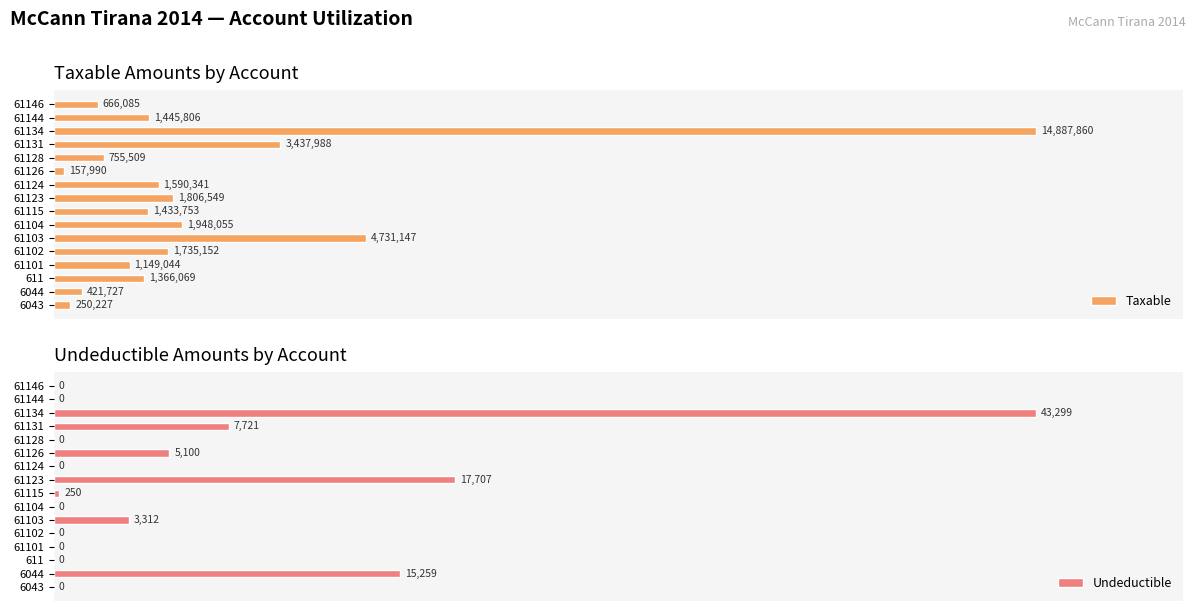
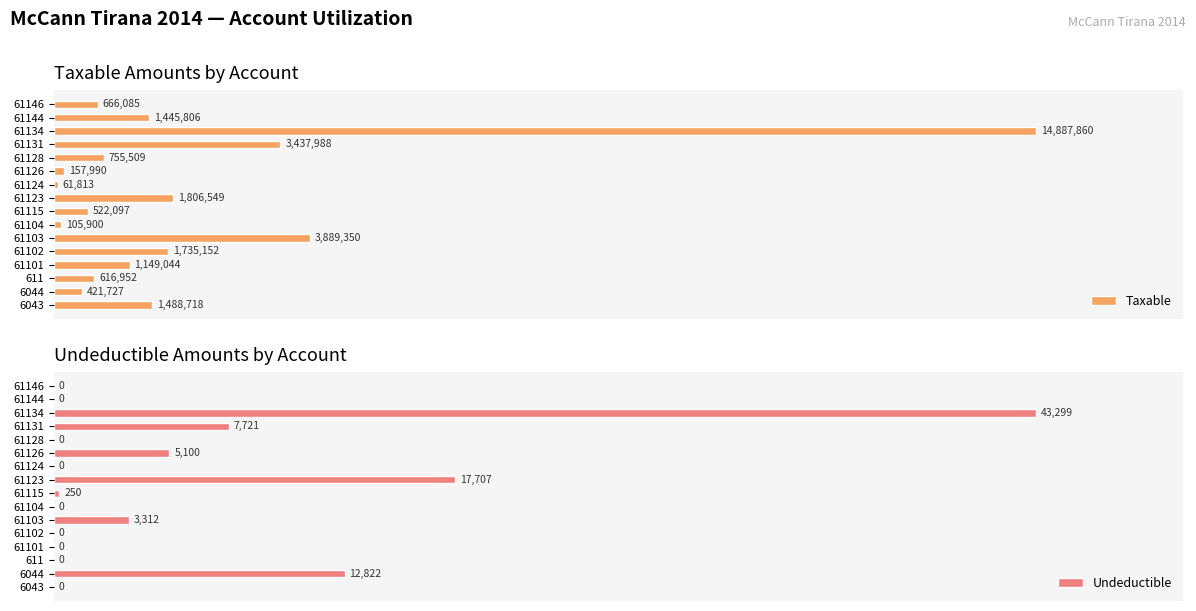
  {
    "Taxable Amounts by Account": {
      "61146": "666,085",
      "61144": "1,445,806",
      "61134": "14,887,860",
      "61131": "3,437,988",
      "61128": "755,509",
      "61126": "157,990",
-     "61124": "1,590,341",
+     "61124": "61,813",
      "61123": "1,806,549",
-     "61115": "1,433,753",
-     "61104": "1,948,055",
-     "61103": "4,731,147",
+     "61115": "522,097",
+     "61104": "105,900",
+     "61103": "3,889,350",
      "61102": "1,735,152",
      "61101": "1,149,044",
-     "611": "1,366,069",
+     "611": "616,952",
      "6044": "421,727",
-     "6043": "250,227"
+     "6043": "1,488,718"
    },
    "Undeductible Amounts by Account": {
      "61146": "0",
      "61144": "0",
      "61134": "43,299",
      "61131": "7,721",
      "61128": "0",
      "61126": "5,100",
      "61124": "0",
      "61123": "17,707",
      "61115": "250",
      "61104": "0",
      "61103": "3,312",
      "61102": "0",
      "61101": "0",
      "611": "0",
-     "6044": "15,259",
+     "6044": "12,822",
      "6043": "0"
    }
  }
